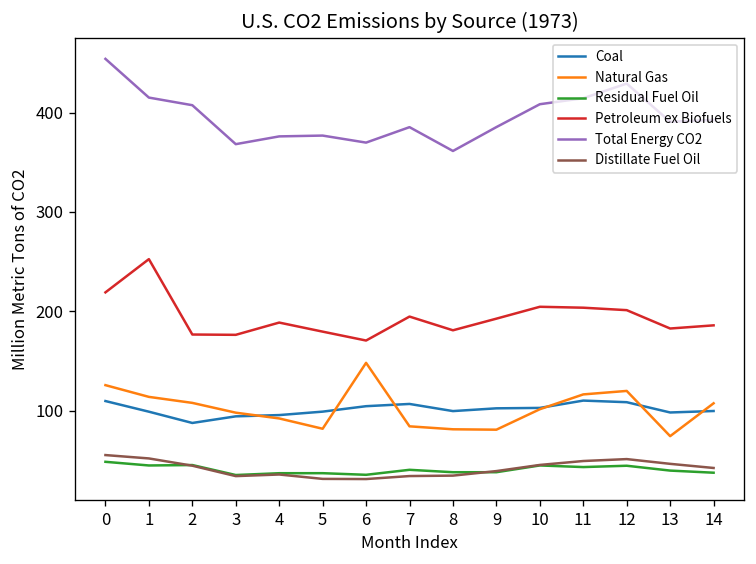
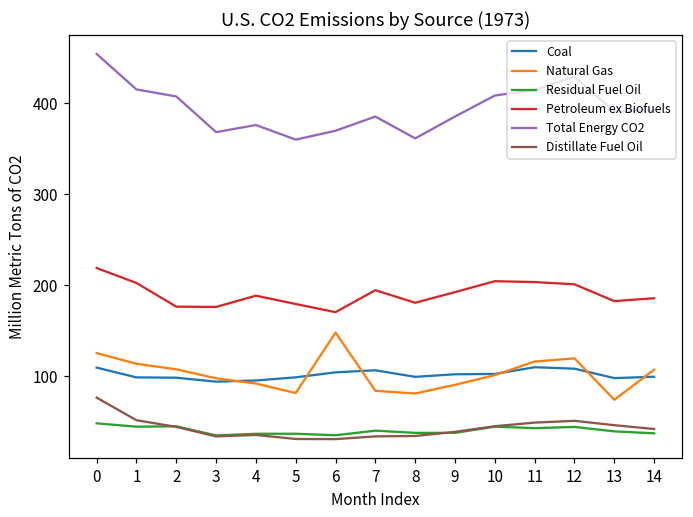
  {
    "Coal": {
      "0": 110,
      "1": 100,
-     "2": 90,
+     "2": 100,
      "3": 90,
      "4": 100,
      "5": 100,
      "6": 100,
      "7": 110,
      "8": 100,
      "9": 100,
      "11": 110,
      "12": 110,
      "13": 100,
      "14": 100
    },
    "Natural Gas": {
      "0": 130,
      "1": 110,
      "2": 110,
      "3": 100,
      "4": 90,
      "5": 80,
      "6": 150,
      "7": 80,
      "8": 80,
-     "9": 80,
+     "9": 90,
      "11": 120,
      "12": 120,
      "13": 70,
      "14": 110
    },
    "Residual Fuel Oil": {
      "0": 50,
      "1": 40,
      "5": 40,
      "6": 40,
      "7": 40,
      "8": 40,
      "11": 40,
      "12": 40,
      "13": 40,
      "14": 40
    },
    "Petroleum ex Biofuels": {
      "0": 220,
-     "1": 250,
+     "1": 200,
      "2": 180,
      "3": 180,
      "4": 190,
      "5": 180,
      "6": 170,
      "7": 190,
      "8": 180,
      "9": 190,
      "10": 200,
      "11": 200,
      "12": 200,
      "13": 180,
      "14": 190
    },
    "Total Energy CO2": {
      "0": 450,
      "1": 420,
      "2": 410,
      "3": 370,
      "4": 380,
-     "5": 380,
+     "5": 360,
      "6": 370,
      "7": 390,
      "8": 360,
      "9": 390,
      "10": 410
    },
    "Distillate Fuel Oil": {
-     "0": 60,
+     "0": 80,
      "1": 50,
      "5": 30,
      "6": 30,
      "7": 30,
      "8": 30,
      "11": 50,
      "12": 50,
      "13": 50,
      "14": 40
    }
  }
